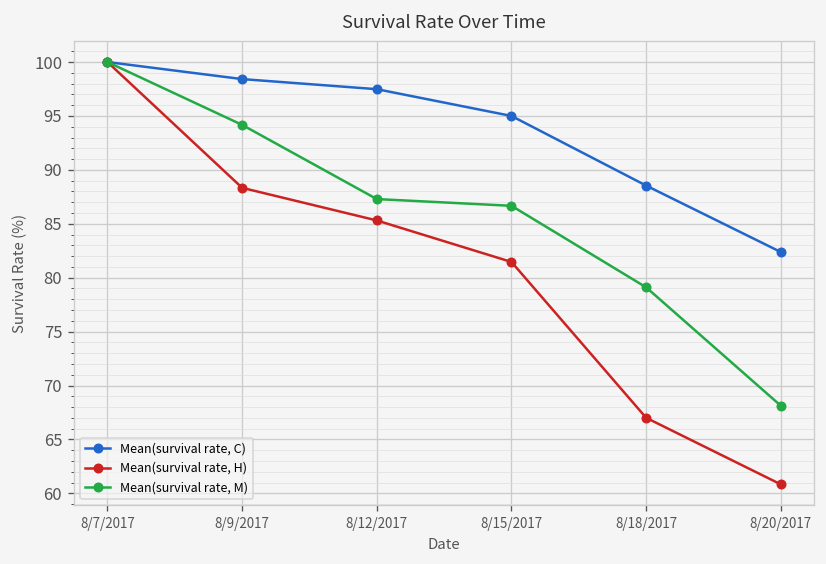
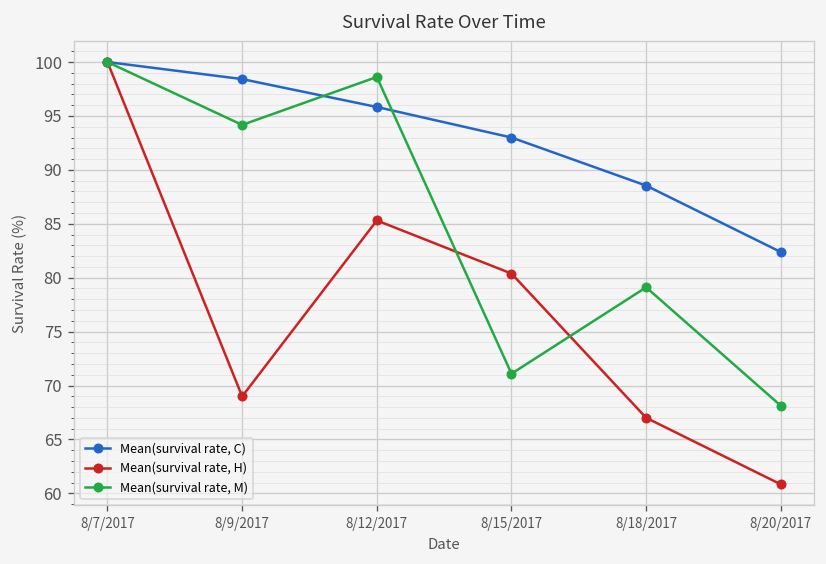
  {
    "Mean(survival rate, C)": {
      "8/9/2017": 98,
-     "8/12/2017": 97,
-     "8/15/2017": 95,
+     "8/12/2017": 96,
+     "8/15/2017": 93,
      "8/18/2017": 89,
      "8/20/2017": 82
    },
    "Mean(survival rate, H)": {
-     "8/9/2017": 88,
+     "8/9/2017": 69,
      "8/12/2017": 85,
-     "8/15/2017": 81,
+     "8/15/2017": 80,
      "8/18/2017": 67,
      "8/20/2017": 61
    },
    "Mean(survival rate, M)": {
      "8/9/2017": 94,
-     "8/12/2017": 87,
-     "8/15/2017": 87,
+     "8/12/2017": 99,
+     "8/15/2017": 71,
      "8/18/2017": 79,
      "8/20/2017": 68
    }
  }
